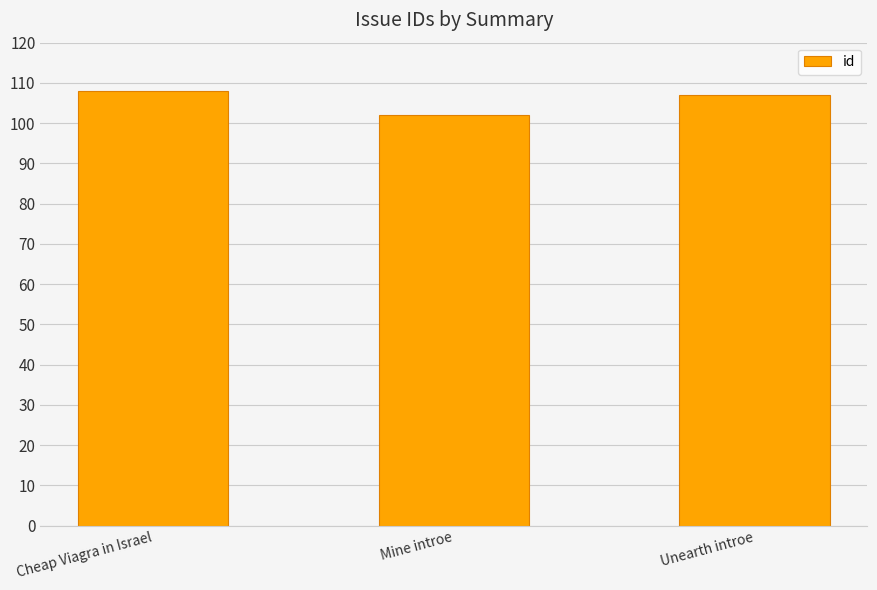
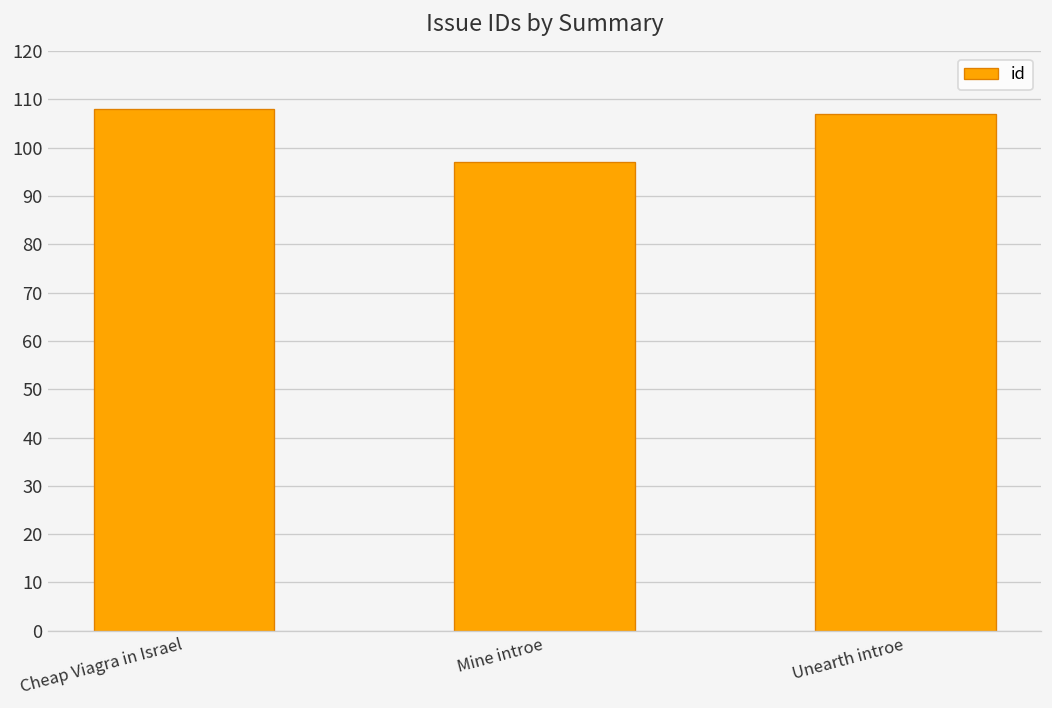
  {
    "Cheap Viagra in Israel": 108,
-   "Mine introe": 102,
+   "Mine introe": 97,
    "Unearth introe": 107
  }
